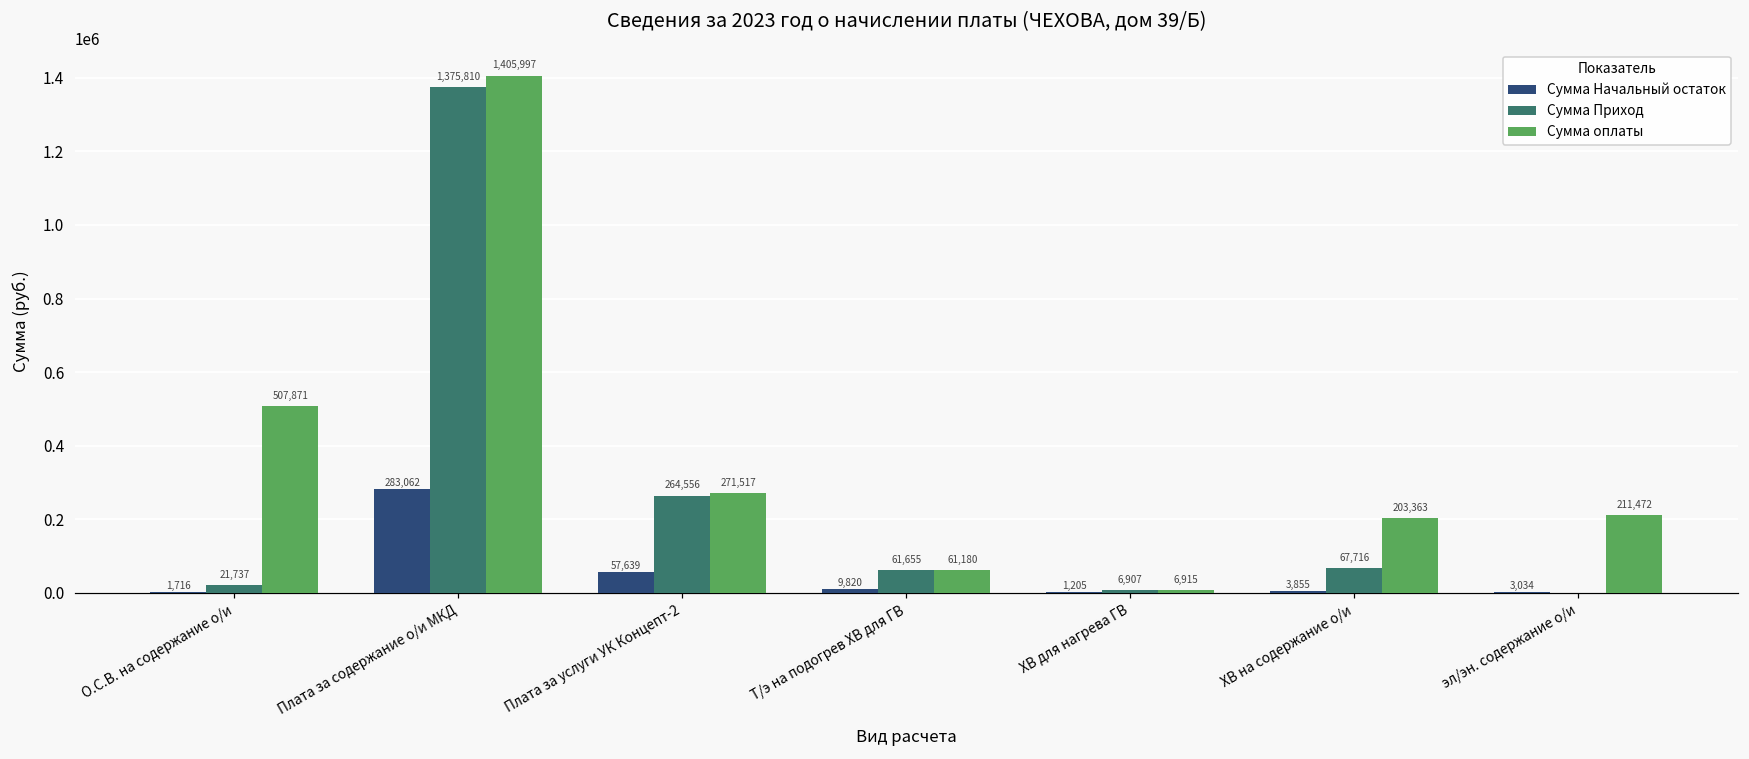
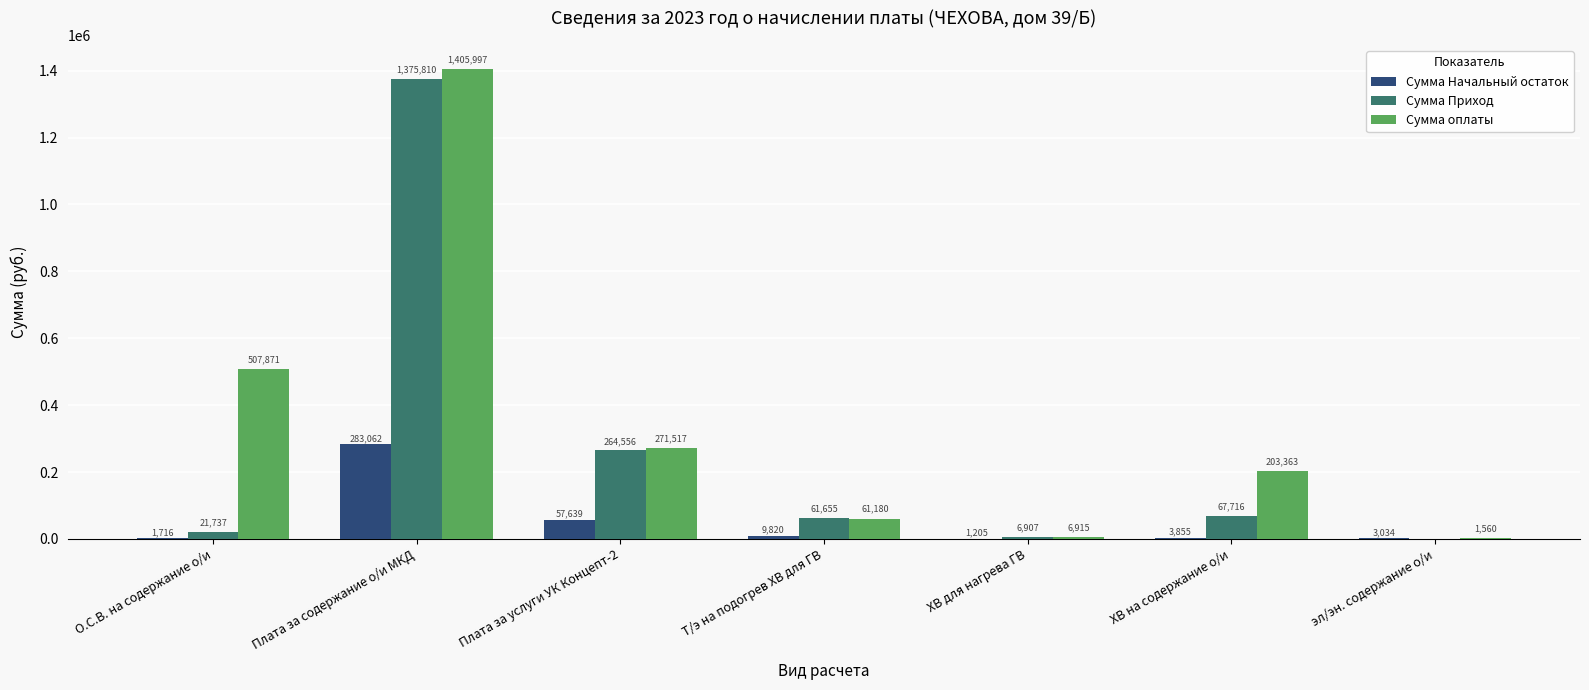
  {
    "Сумма оплаты": {
      "О.С.В. на содержание о/и": "507,871",
      "Плата за содержание о/и МКД": "1,405,997",
      "Плата за услуги УК Концепт-2": "271,517",
      "Т/э на подогрев ХВ для ГВ": "61,180",
      "ХВ для нагрева ГВ": "6,915",
      "ХВ на содержание о/и": "203,363",
-     "эл/эн. содержание о/и": "211,472"
+     "эл/эн. содержание о/и": "1,560"
    }
  }
